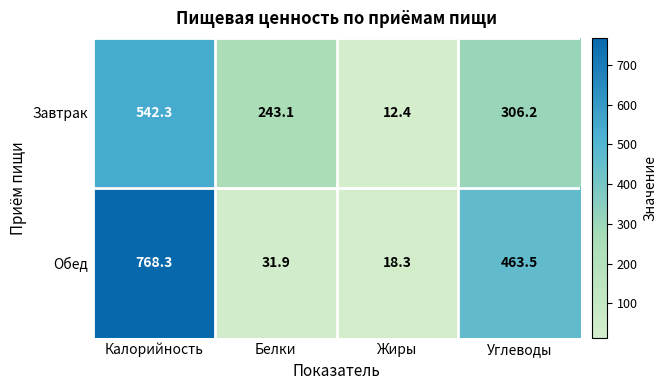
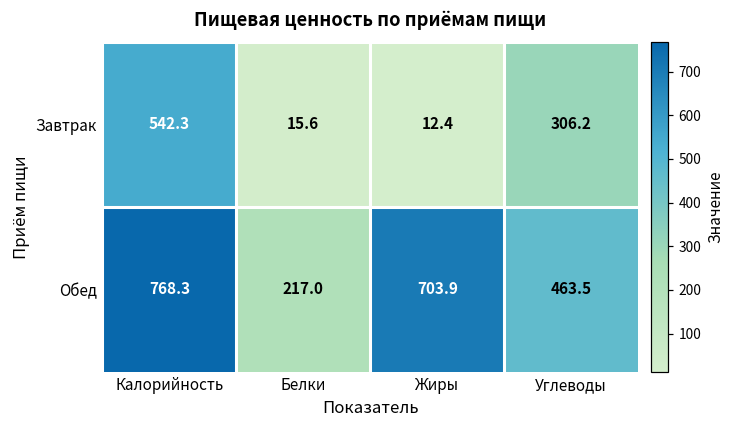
  {
    "Завтрак": {
      "Калорийность": 542.3,
-     "Белки": 243.1,
+     "Белки": 15.6,
      "Жиры": 12.4,
      "Углеводы": 306.2
    },
    "Обед": {
      "Калорийность": 768.3,
-     "Белки": 31.9,
-     "Жиры": 18.3,
+     "Белки": 217.0,
+     "Жиры": 703.9,
      "Углеводы": 463.5
    }
  }
